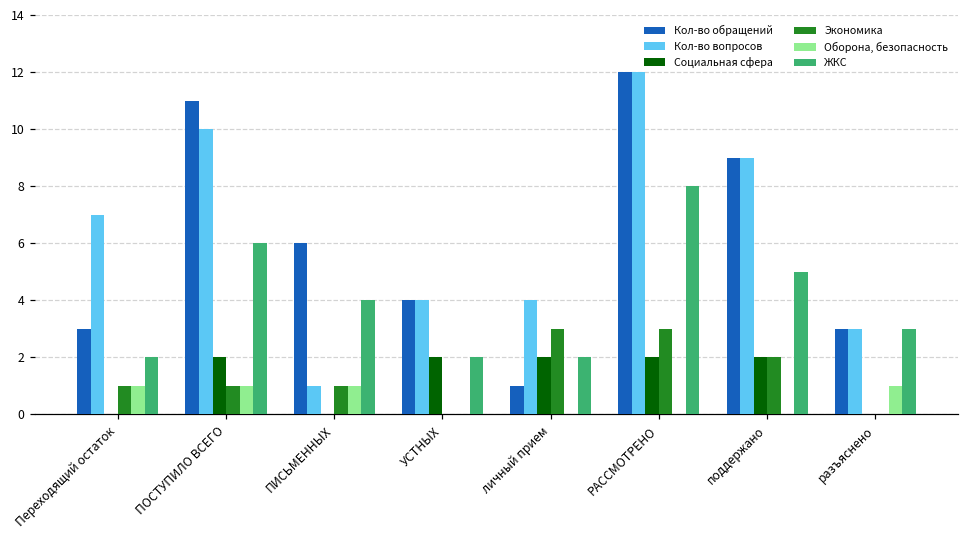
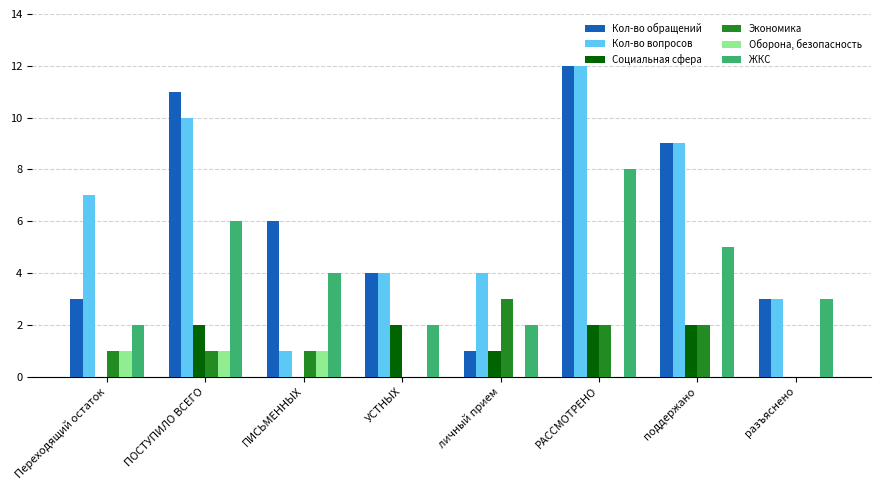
  {
    "Кол-во обращений": {
      "Переходящий остаток": 3,
      "ПОСТУПИЛО ВСЕГО": 11,
      "ПИСЬМЕННЫХ": 6,
      "УСТНЫХ": 4,
      "личный прием": 1,
      "РАССМОТРЕНО": 12,
      "поддержано": 9,
      "разъяснено": 3
    },
    "Кол-во вопросов": {
      "Переходящий остаток": 7,
      "ПОСТУПИЛО ВСЕГО": 10,
      "ПИСЬМЕННЫХ": 1,
      "УСТНЫХ": 4,
      "личный прием": 4,
      "РАССМОТРЕНО": 12,
      "поддержано": 9,
      "разъяснено": 3
    },
    "Социальная сфера": {
      "Переходящий остаток": 0,
      "ПОСТУПИЛО ВСЕГО": 2,
      "ПИСЬМЕННЫХ": 0,
      "УСТНЫХ": 2,
-     "личный прием": 2,
+     "личный прием": 1,
      "РАССМОТРЕНО": 2,
      "поддержано": 2,
      "разъяснено": 0
    },
    "Экономика": {
      "Переходящий остаток": 1,
      "ПОСТУПИЛО ВСЕГО": 1,
      "ПИСЬМЕННЫХ": 1,
      "УСТНЫХ": 0,
      "личный прием": 3,
-     "РАССМОТРЕНО": 3,
+     "РАССМОТРЕНО": 2,
      "поддержано": 2,
      "разъяснено": 0
    },
    "Оборона, безопасность": {
      "Переходящий остаток": 1,
      "ПОСТУПИЛО ВСЕГО": 1,
      "ПИСЬМЕННЫХ": 1,
      "УСТНЫХ": 0,
      "личный прием": 0,
      "РАССМОТРЕНО": 0,
      "поддержано": 0,
-     "разъяснено": 1
+     "разъяснено": 0
    },
    "ЖКС": {
      "Переходящий остаток": 2,
      "ПОСТУПИЛО ВСЕГО": 6,
      "ПИСЬМЕННЫХ": 4,
      "УСТНЫХ": 2,
      "личный прием": 2,
      "РАССМОТРЕНО": 8,
      "поддержано": 5,
      "разъяснено": 3
    }
  }
